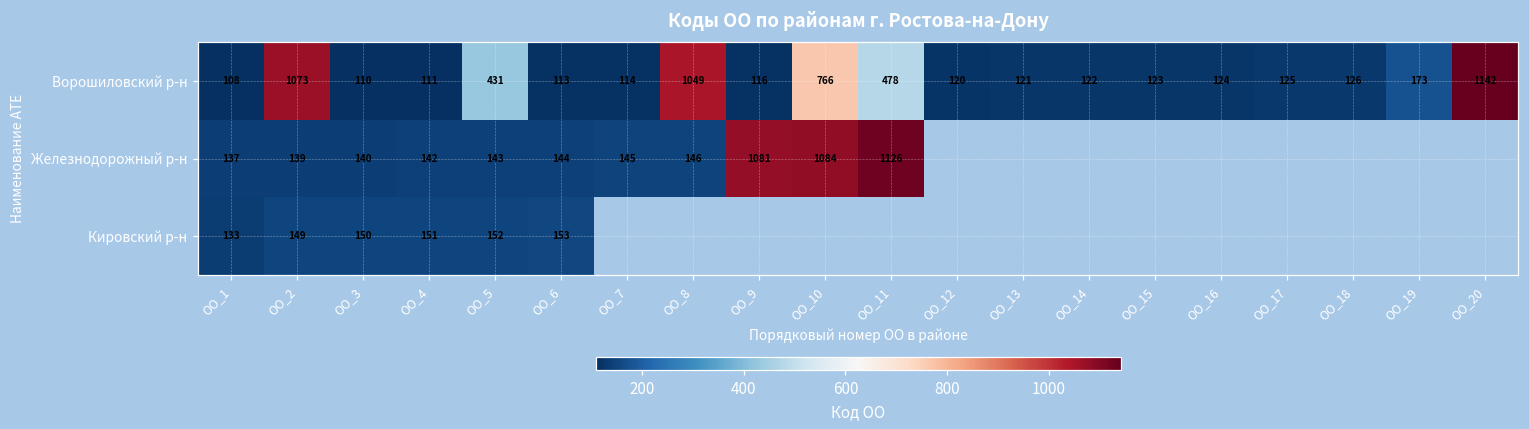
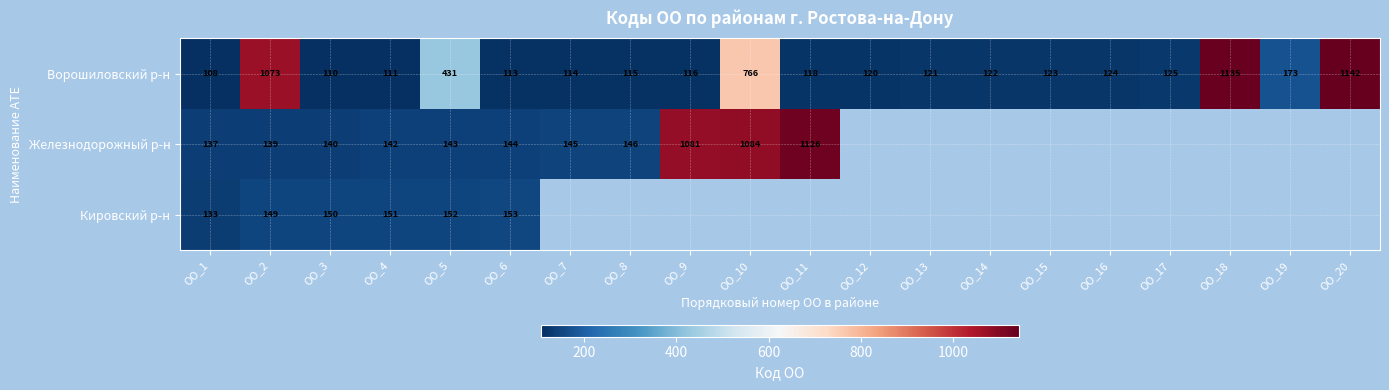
  {
    "Ворошиловский р-н": {
      "ОО_1": 108,
      "ОО_2": 1073,
      "ОО_3": 110,
      "ОО_4": 111,
      "ОО_5": 431,
      "ОО_6": 113,
      "ОО_7": 114,
-     "ОО_8": 1049,
+     "ОО_8": 115,
      "ОО_9": 116,
      "ОО_10": 766,
-     "ОО_11": 478,
+     "ОО_11": 118,
      "ОО_12": 120,
      "ОО_13": 121,
      "ОО_14": 122,
      "ОО_15": 123,
      "ОО_16": 124,
      "ОО_17": 125,
-     "ОО_18": 126,
+     "ОО_18": 1135,
      "ОО_19": 173,
      "ОО_20": 1142
    },
    "Железнодорожный р-н": {
      "ОО_1": 137,
      "ОО_2": 139,
      "ОО_3": 140,
      "ОО_4": 142,
      "ОО_5": 143,
      "ОО_6": 144,
      "ОО_7": 145,
      "ОО_8": 146,
      "ОО_9": 1081,
      "ОО_10": 1084,
      "ОО_11": 1126
    },
    "Кировский р-н": {
      "ОО_1": 133,
      "ОО_2": 149,
      "ОО_3": 150,
      "ОО_4": 151,
      "ОО_5": 152,
      "ОО_6": 153
    }
  }
